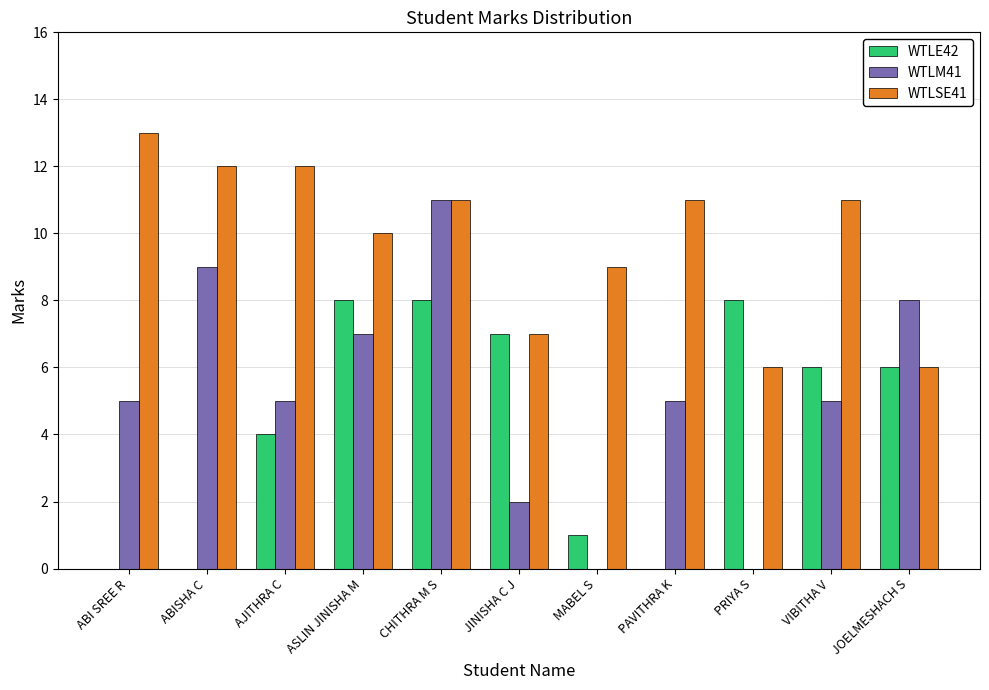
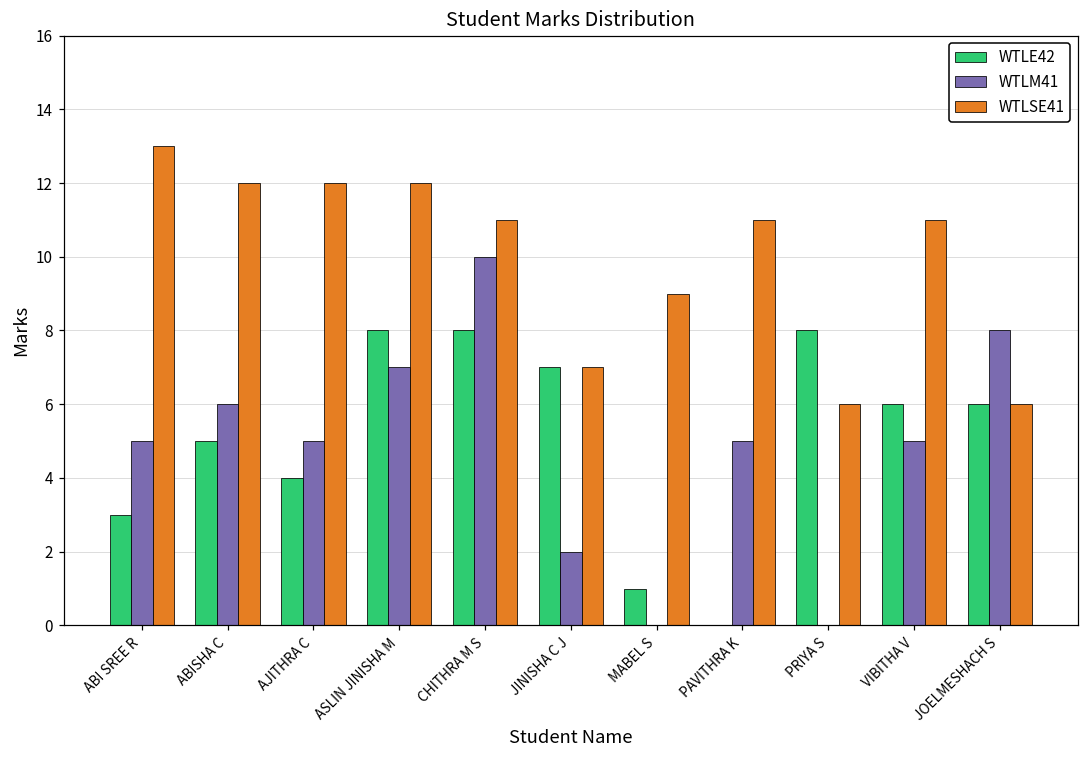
  {
    "WTLE42": {
-     "ABI SREE R": 0,
-     "ABISHA C": 0,
+     "ABI SREE R": 3,
+     "ABISHA C": 5,
      "AJITHRA C": 4,
      "ASLIN JINISHA M": 8,
      "CHITHRA M S": 8,
      "JINISHA C J": 7,
      "MABEL S": 1,
      "PAVITHRA K": 0,
      "PRIYA S": 8,
      "VIBITHA V": 6,
      "JOELMESHACH S": 6
    },
    "WTLM41": {
      "ABI SREE R": 5,
-     "ABISHA C": 9,
+     "ABISHA C": 6,
      "AJITHRA C": 5,
      "ASLIN JINISHA M": 7,
-     "CHITHRA M S": 11,
+     "CHITHRA M S": 10,
      "JINISHA C J": 2,
      "MABEL S": 0,
      "PAVITHRA K": 5,
      "PRIYA S": 0,
      "VIBITHA V": 5,
      "JOELMESHACH S": 8
    },
    "WTLSE41": {
      "ABI SREE R": 13,
      "ABISHA C": 12,
      "AJITHRA C": 12,
-     "ASLIN JINISHA M": 10,
+     "ASLIN JINISHA M": 12,
      "CHITHRA M S": 11,
      "JINISHA C J": 7,
      "MABEL S": 9,
      "PAVITHRA K": 11,
      "PRIYA S": 6,
      "VIBITHA V": 11,
      "JOELMESHACH S": 6
    }
  }
